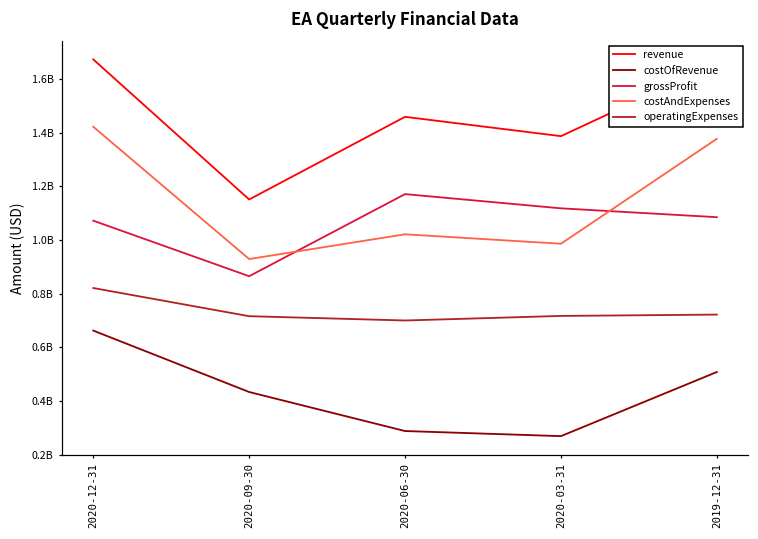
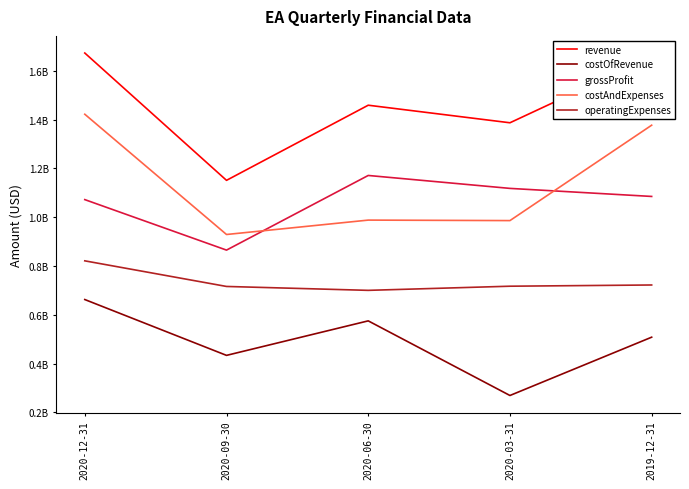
  {
    "revenue": {
      "2020-12-31": 1670000000,
      "2020-09-30": 1150000000,
      "2020-06-30": 1460000000,
      "2020-03-31": 1390000000
    },
    "costOfRevenue": {
      "2020-12-31": 660000000,
      "2020-09-30": 430000000,
-     "2020-06-30": 290000000,
+     "2020-06-30": 570000000,
      "2020-03-31": 270000000,
      "2019-12-31": 510000000
    },
    "costAndExpenses": {
      "2020-12-31": 1420000000,
      "2020-09-30": 930000000,
-     "2020-06-30": 1020000000,
+     "2020-06-30": 990000000,
      "2020-03-31": 990000000,
      "2019-12-31": 1380000000
    }
  }
